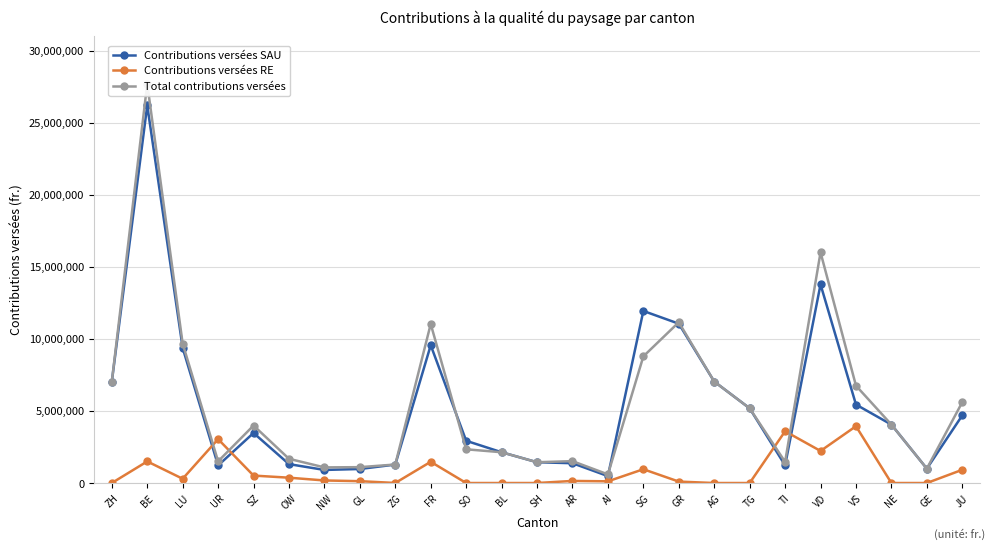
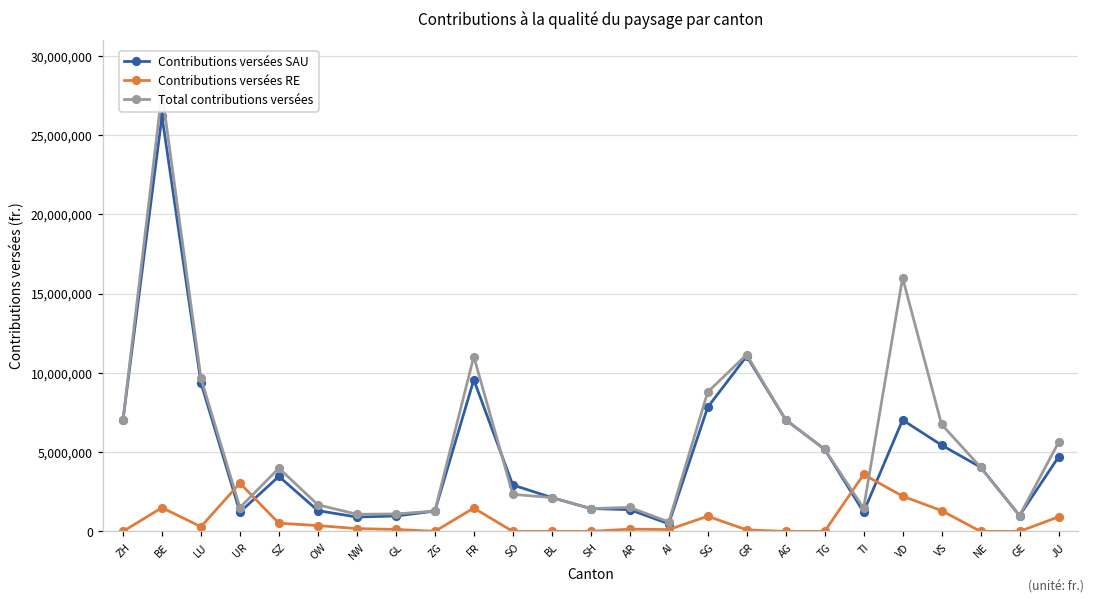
  {
    "Contributions versées SAU": {
      "BE": "26,200,000",
      "LU": "9,400,000",
      "UR": "1,200,000",
      "SZ": "3,500,000",
      "OW": "1,300,000",
      "FR": "9,600,000",
      "SO": "2,900,000",
-     "SG": "11,900,000",
+     "SG": "7,800,000",
      "TI": "1,200,000",
-     "VD": "13,800,000",
+     "VD": "7,000,000",
      "VS": "5,400,000",
      "JU": "4,700,000"
    },
    "Contributions versées RE": {
      "ZH": "0",
      "BE": "1,500,000",
      "LU": "300,000",
      "UR": "3,000,000",
      "SZ": "500,000",
      "OW": "400,000",
      "NW": "200,000",
      "GL": "100,000",
      "ZG": "0",
      "FR": "1,500,000",
      "SO": "0",
      "BL": "0",
      "SH": "0",
      "AR": "100,000",
      "AI": "100,000",
      "SG": "1,000,000",
      "GR": "100,000",
      "AG": "0",
      "TG": "0",
      "TI": "3,600,000",
      "VD": "2,200,000",
-     "VS": "3,900,000",
+     "VS": "1,300,000",
      "NE": "0",
      "GE": "0",
      "JU": "900,000"
    },
    "Total contributions versées": {
      "LU": "9,700,000",
      "UR": "1,500,000",
      "SZ": "4,000,000",
      "OW": "1,700,000",
      "FR": "11,000,000",
      "SO": "2,300,000",
      "SG": "8,800,000",
      "TI": "1,500,000",
      "VD": "16,000,000",
      "VS": "6,800,000",
      "JU": "5,600,000"
    }
  }
